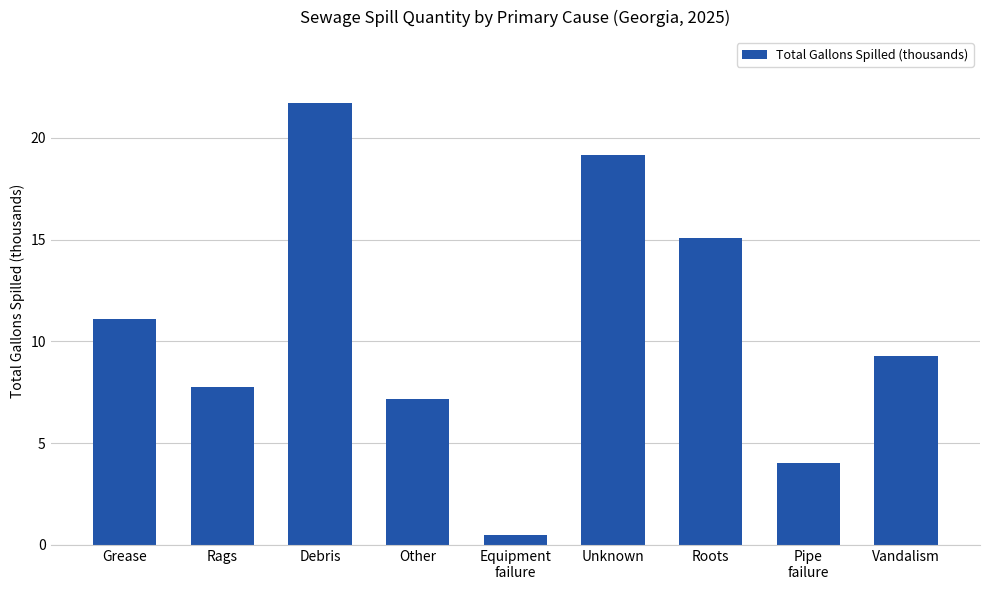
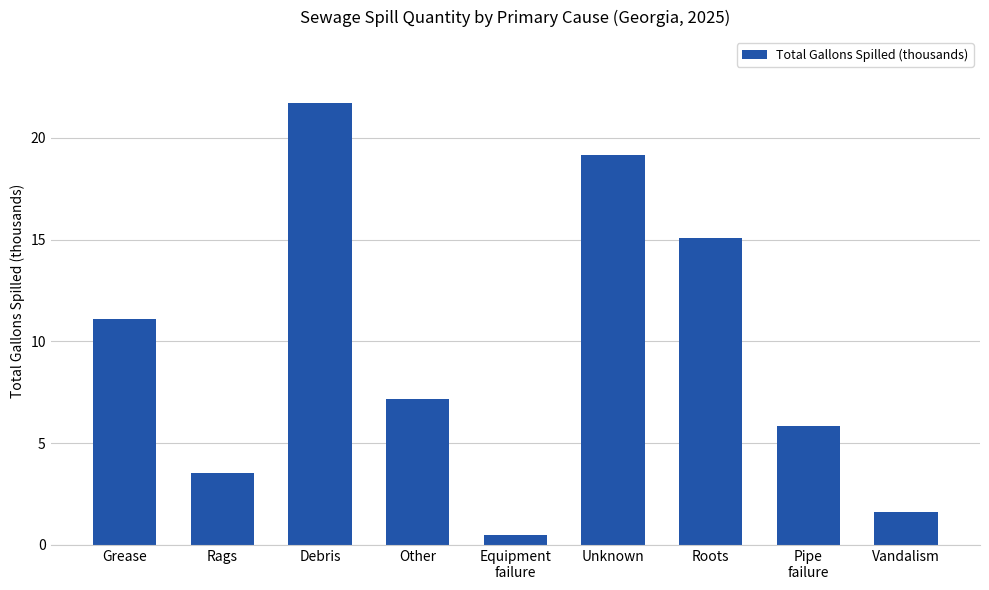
  {
    "Grease": 11.1,
-   "Rags": 7.8,
+   "Rags": 3.5,
    "Debris": 21.7,
    "Other": 7.2,
    "Equipment failure": 0.5,
    "Unknown": 19.2,
    "Roots": 15.1,
-   "Pipe failure": 4.0,
-   "Vandalism": 9.3
+   "Pipe failure": 5.8,
+   "Vandalism": 1.6
  }
